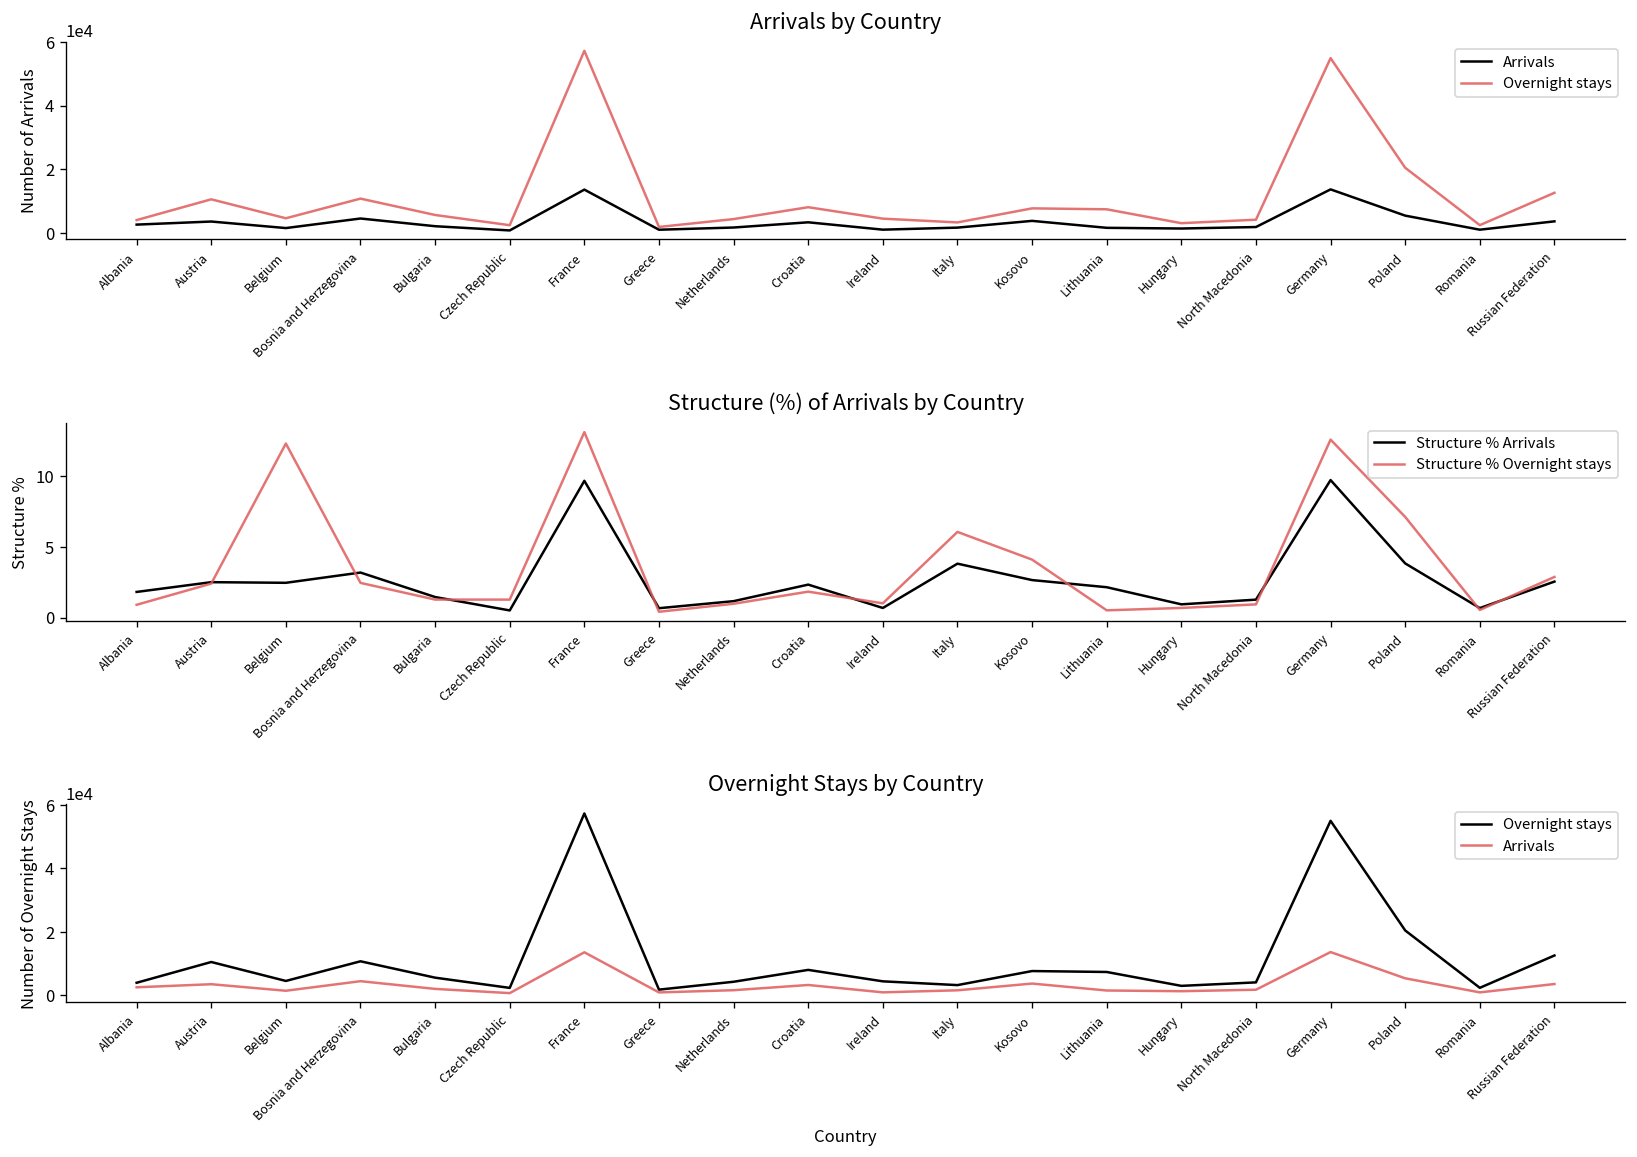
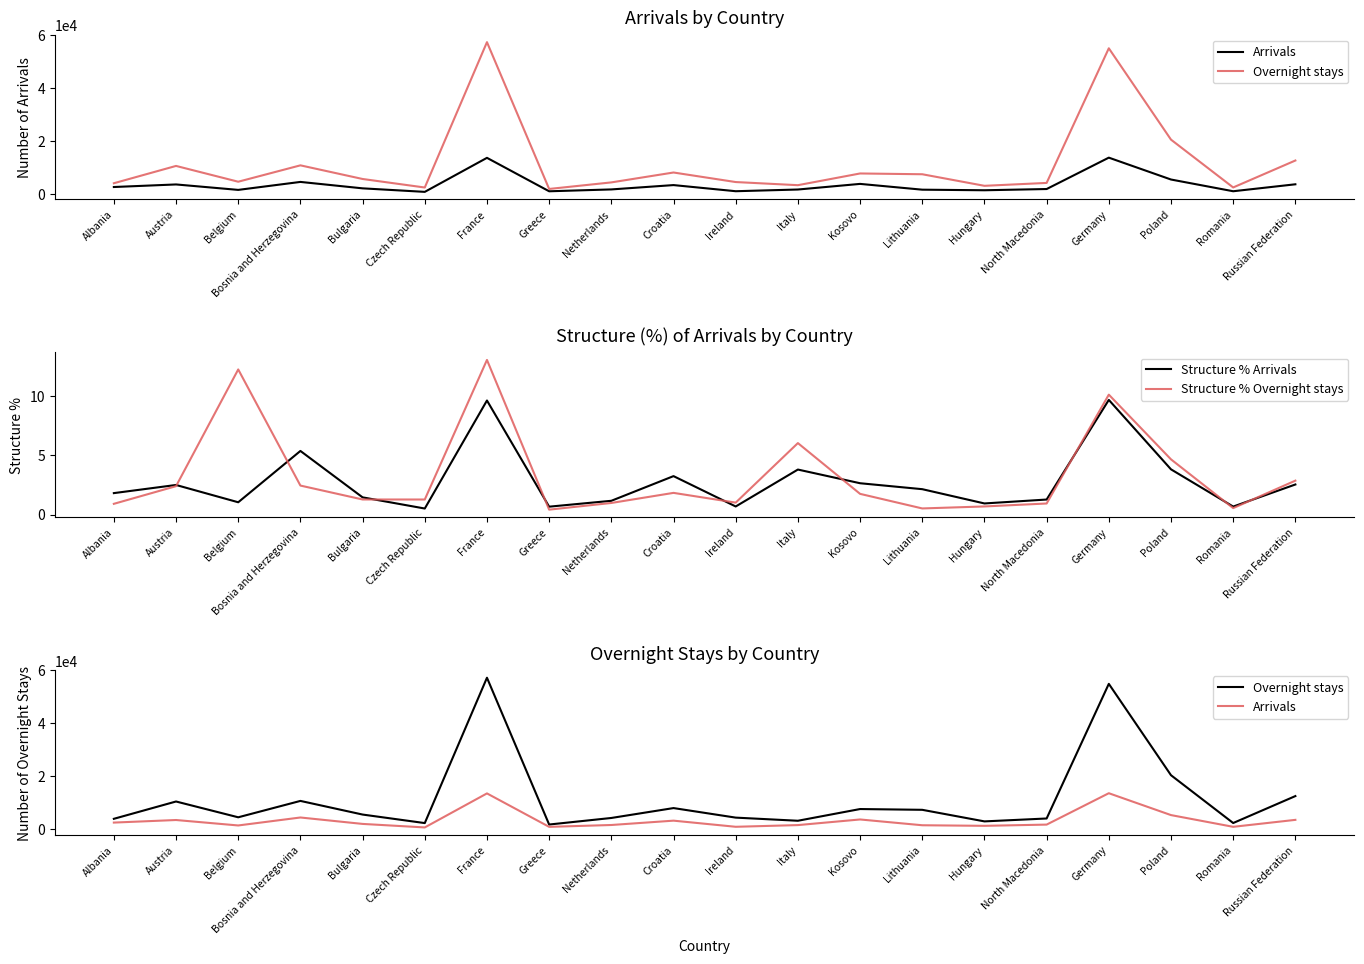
  {
    "Structure (%) of Arrivals by Country": {
      "Structure % Arrivals": {
        "Albania": 1.8,
-       "Belgium": 2.5,
-       "Bosnia and Herzegovina": 3.2,
+       "Belgium": 1.0,
+       "Bosnia and Herzegovina": 5.4,
        "Czech Republic": 0.5,
        "France": 9.7,
        "Greece": 0.7,
-       "Croatia": 2.3,
+       "Croatia": 3.3,
        "Ireland": 0.7,
        "Italy": 3.8,
        "Kosovo": 2.7,
        "Lithuania": 2.1,
        "Hungary": 0.9,
        "North Macedonia": 1.3,
        "Germany": 9.7,
        "Poland": 3.8,
        "Russian Federation": 2.5
      },
      "Structure % Overnight stays": {
        "Albania": 0.9,
        "Belgium": 12.3,
        "Bosnia and Herzegovina": 2.5,
        "Czech Republic": 1.3,
        "France": 13.1,
        "Greece": 0.4,
        "Croatia": 1.8,
        "Ireland": 1.0,
        "Italy": 6.0,
-       "Kosovo": 4.1,
+       "Kosovo": 1.8,
        "Lithuania": 0.5,
        "Hungary": 0.7,
        "North Macedonia": 0.9,
-       "Germany": 12.6,
-       "Poland": 7.1,
+       "Germany": 10.2,
+       "Poland": 4.7,
        "Russian Federation": 2.9
      }
    },
    "Overnight Stays by Country": {
      "Overnight stays": {
        "Albania": 4000,
        "Austria": 11000,
        "Belgium": 5000,
        "Bosnia and Herzegovina": 11000,
        "Bulgaria": 6000,
        "Czech Republic": 2000,
        "France": 57000,
        "Netherlands": 4000,
        "Croatia": 8000,
        "Ireland": 4000,
        "Italy": 3000,
        "Kosovo": 8000,
        "Lithuania": 7000,
        "Hungary": 3000,
        "North Macedonia": 4000,
        "Germany": 55000,
        "Poland": 20000,
        "Romania": 2000,
        "Russian Federation": 13000
      },
      "Arrivals": {
        "Albania": 3000,
        "Austria": 4000,
        "Belgium": 1000,
        "Bosnia and Herzegovina": 4000,
        "Bulgaria": 2000,
        "Czech Republic": 1000,
        "France": 14000,
        "Netherlands": 2000,
        "Croatia": 3000,
        "Ireland": 1000,
        "Italy": 2000,
        "Kosovo": 4000,
        "Lithuania": 2000,
        "Hungary": 1000,
        "North Macedonia": 2000,
        "Germany": 14000,
        "Poland": 5000,
        "Romania": 1000,
        "Russian Federation": 4000
      }
    }
  }
